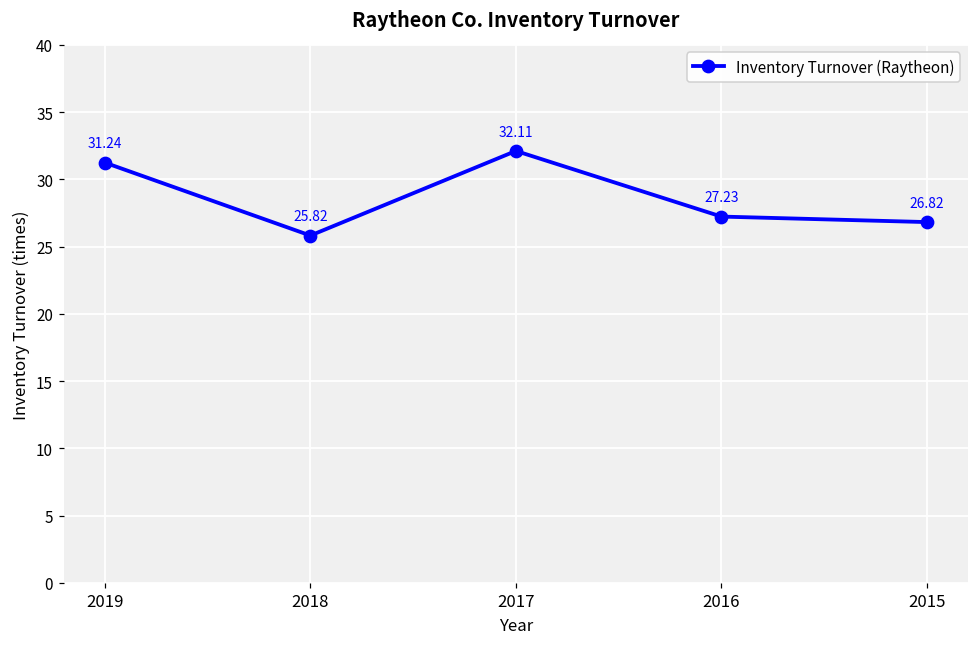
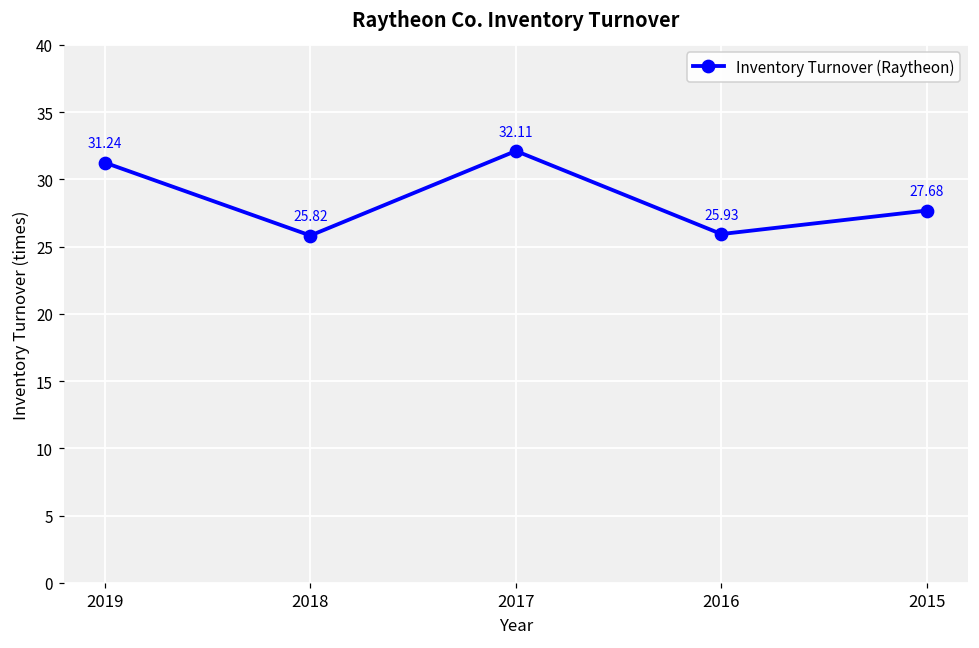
  {
    "2019": 31.24,
    "2018": 25.82,
    "2017": 32.11,
-   "2016": 27.23,
-   "2015": 26.82
+   "2016": 25.93,
+   "2015": 27.68
  }
